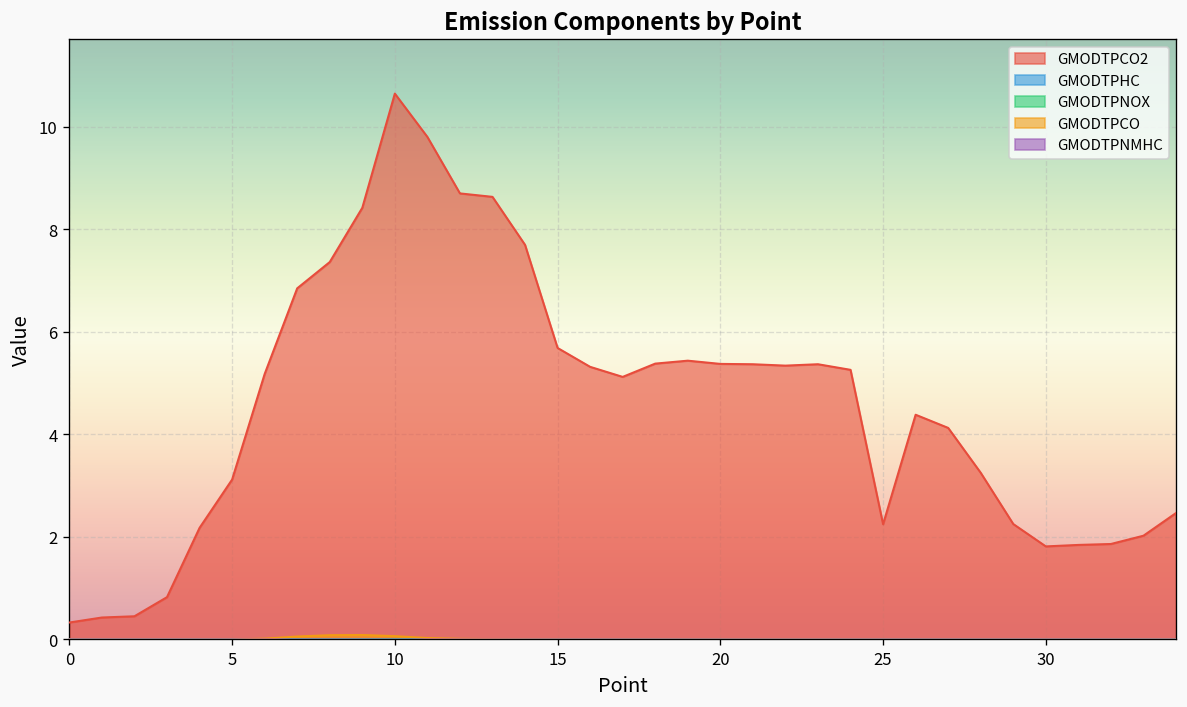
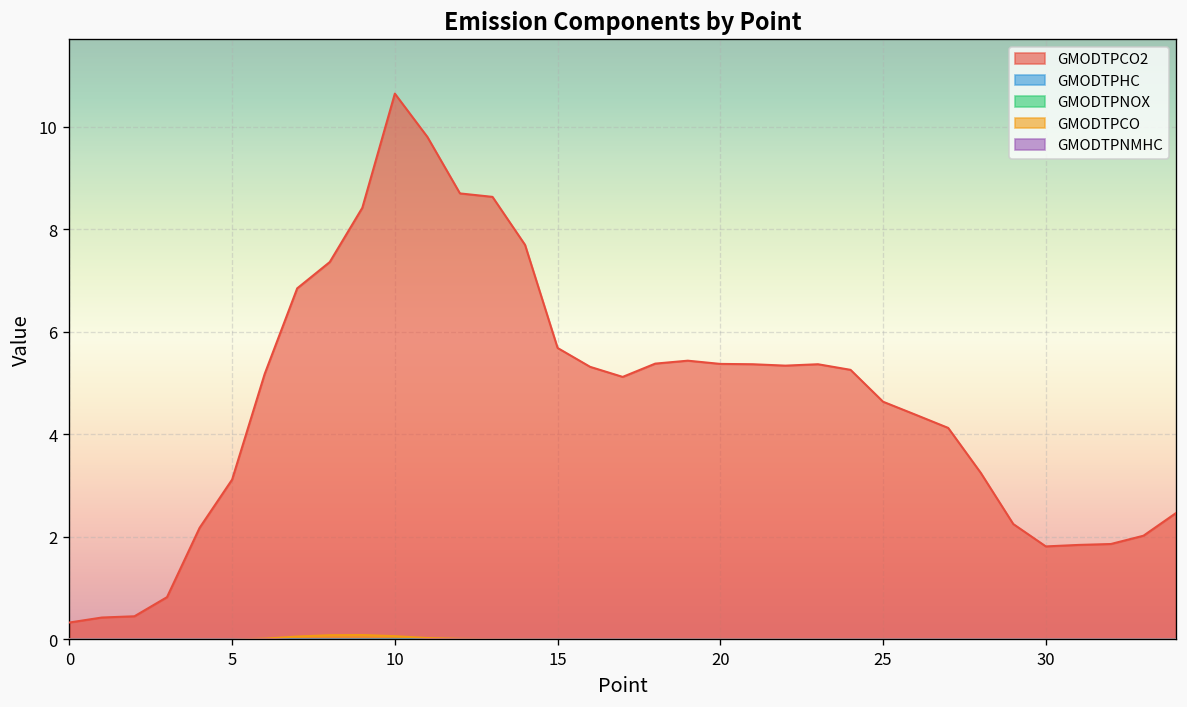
  {
    "GMODTPCO2": {
      "0": 0.3,
      "5": 3.1,
      "10": 10.6,
      "15": 5.7,
      "20": 5.4,
-     "25": 2.2,
+     "25": 4.6,
      "30": 1.8
    }
  }
